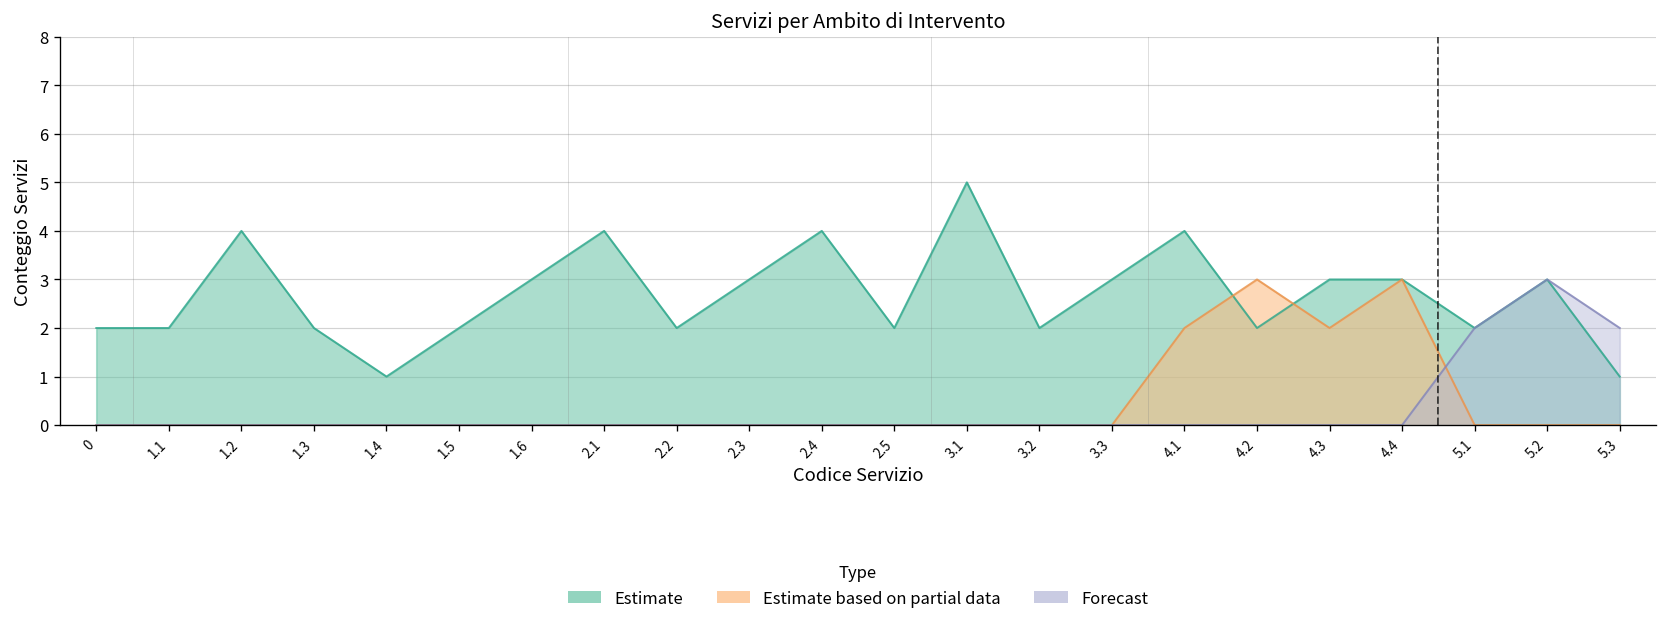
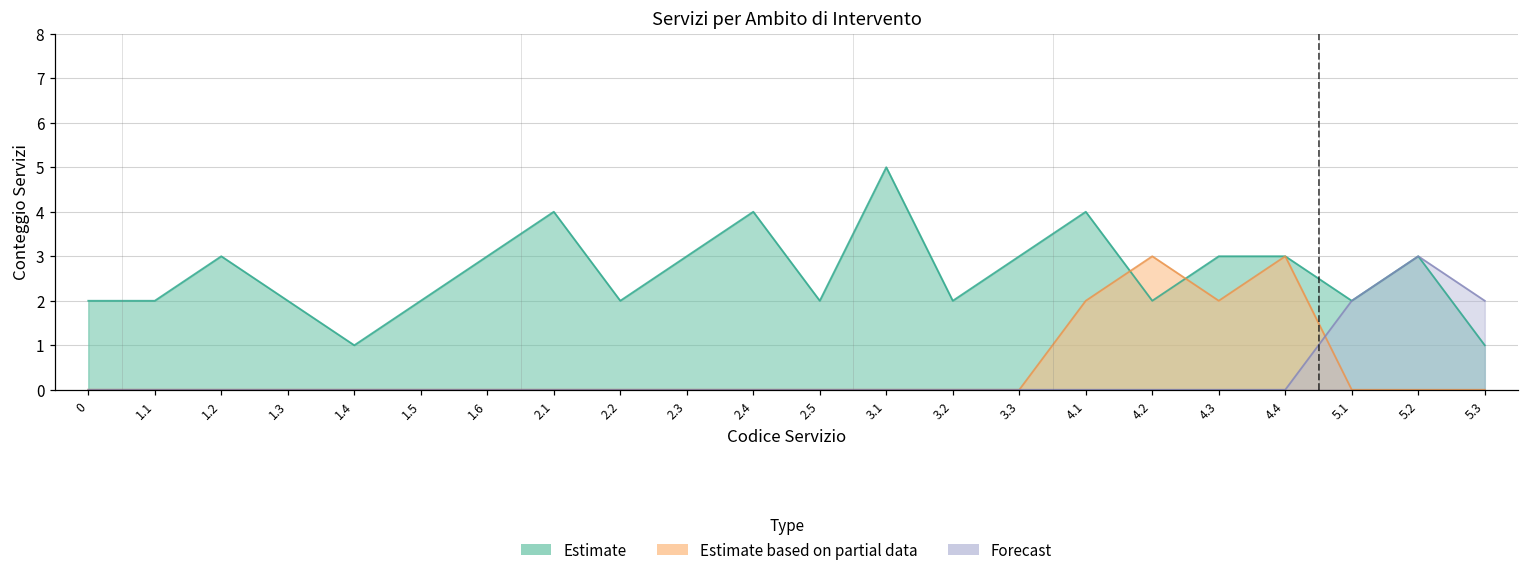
  {
    "Estimate": {
      "0": 2,
      "1.1": 2,
-     "1.2": 4,
+     "1.2": 3,
      "1.3": 2,
      "1.4": 1,
      "1.5": 2,
      "1.6": 3,
      "2.1": 4,
      "2.2": 2,
      "2.3": 3,
      "2.4": 4,
      "2.5": 2,
      "3.1": 5,
      "3.2": 2,
      "3.3": 3,
      "4.1": 4,
      "4.2": 2,
      "4.3": 3,
      "5.3": 1
    },
    "Estimate based on partial data": {
      "4.1": 2,
      "4.2": 3,
      "4.3": 2,
      "5.1": 0,
      "5.2": 0,
      "5.3": 0
    },
    "Forecast": {
      "4.1": 0,
      "4.2": 0,
      "4.3": 0,
      "4.4": 0,
      "5.3": 2
    }
  }
